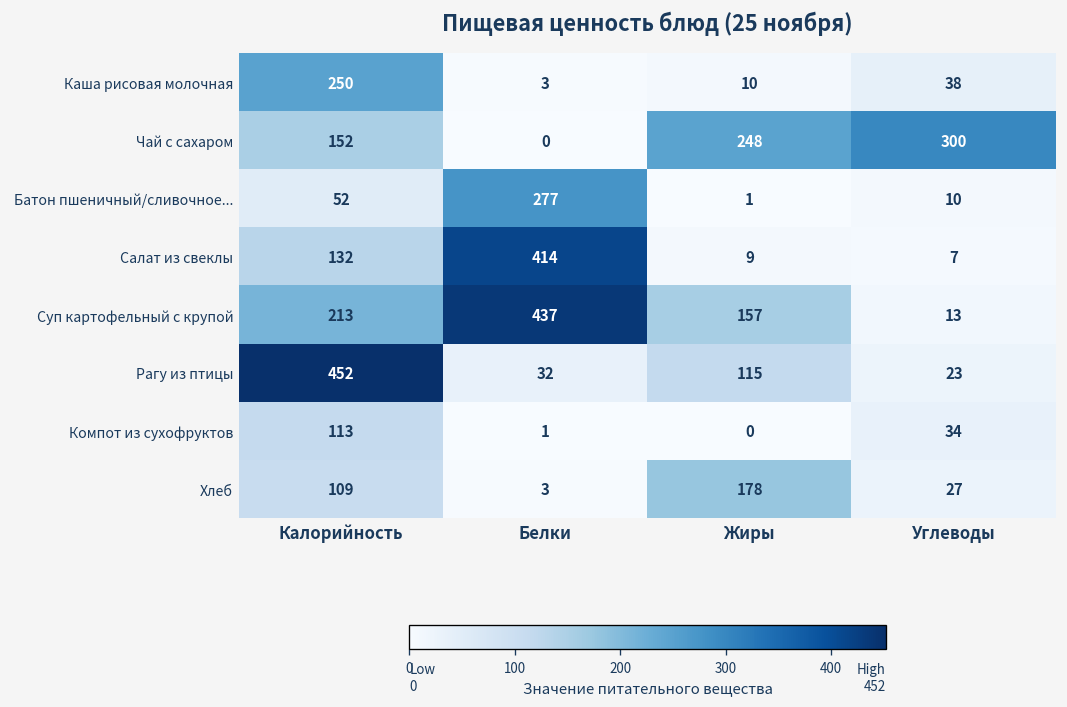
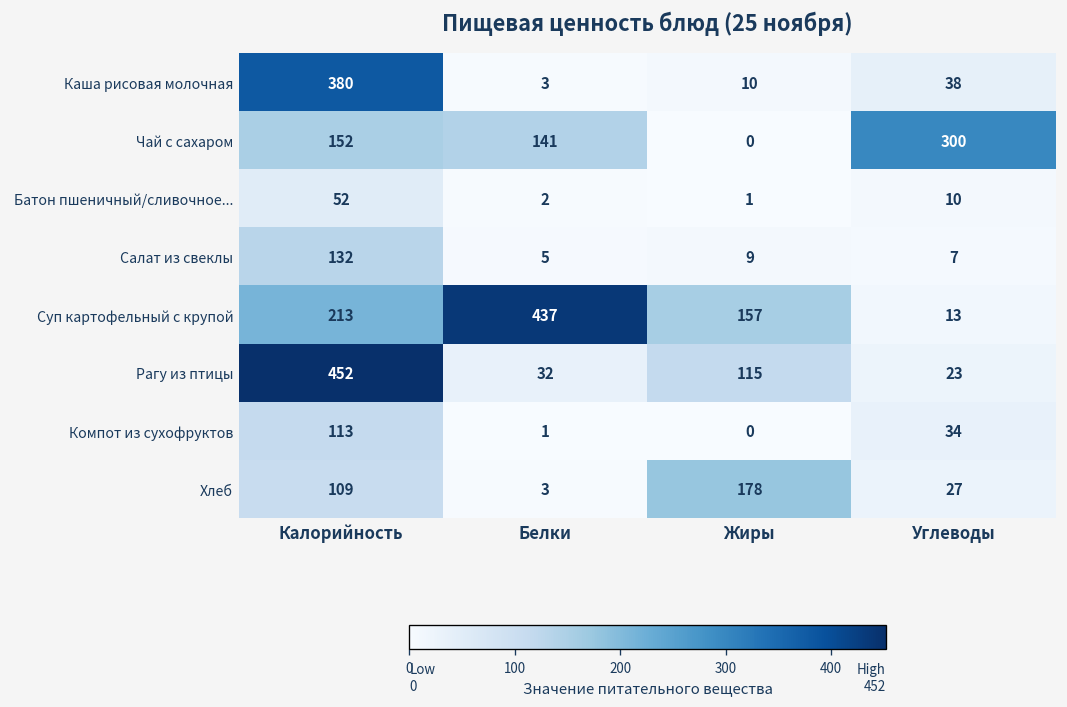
  {
    "Каша рисовая молочная": {
-     "Калорийность": 250,
+     "Калорийность": 380,
      "Белки": 3,
      "Жиры": 10,
      "Углеводы": 38
    },
    "Чай с сахаром": {
      "Калорийность": 152,
-     "Белки": 0,
-     "Жиры": 248,
+     "Белки": 141,
+     "Жиры": 0,
      "Углеводы": 300
    },
    "Батон пшеничный/сливочное...": {
      "Калорийность": 52,
-     "Белки": 277,
+     "Белки": 2,
      "Жиры": 1,
      "Углеводы": 10
    },
    "Салат из свеклы": {
      "Калорийность": 132,
-     "Белки": 414,
+     "Белки": 5,
      "Жиры": 9,
      "Углеводы": 7
    },
    "Суп картофельный с крупой": {
      "Калорийность": 213,
      "Белки": 437,
      "Жиры": 157,
      "Углеводы": 13
    },
    "Рагу из птицы": {
      "Калорийность": 452,
      "Белки": 32,
      "Жиры": 115,
      "Углеводы": 23
    },
    "Компот из сухофруктов": {
      "Калорийность": 113,
      "Белки": 1,
      "Жиры": 0,
      "Углеводы": 34
    },
    "Хлеб": {
      "Калорийность": 109,
      "Белки": 3,
      "Жиры": 178,
      "Углеводы": 27
    }
  }
